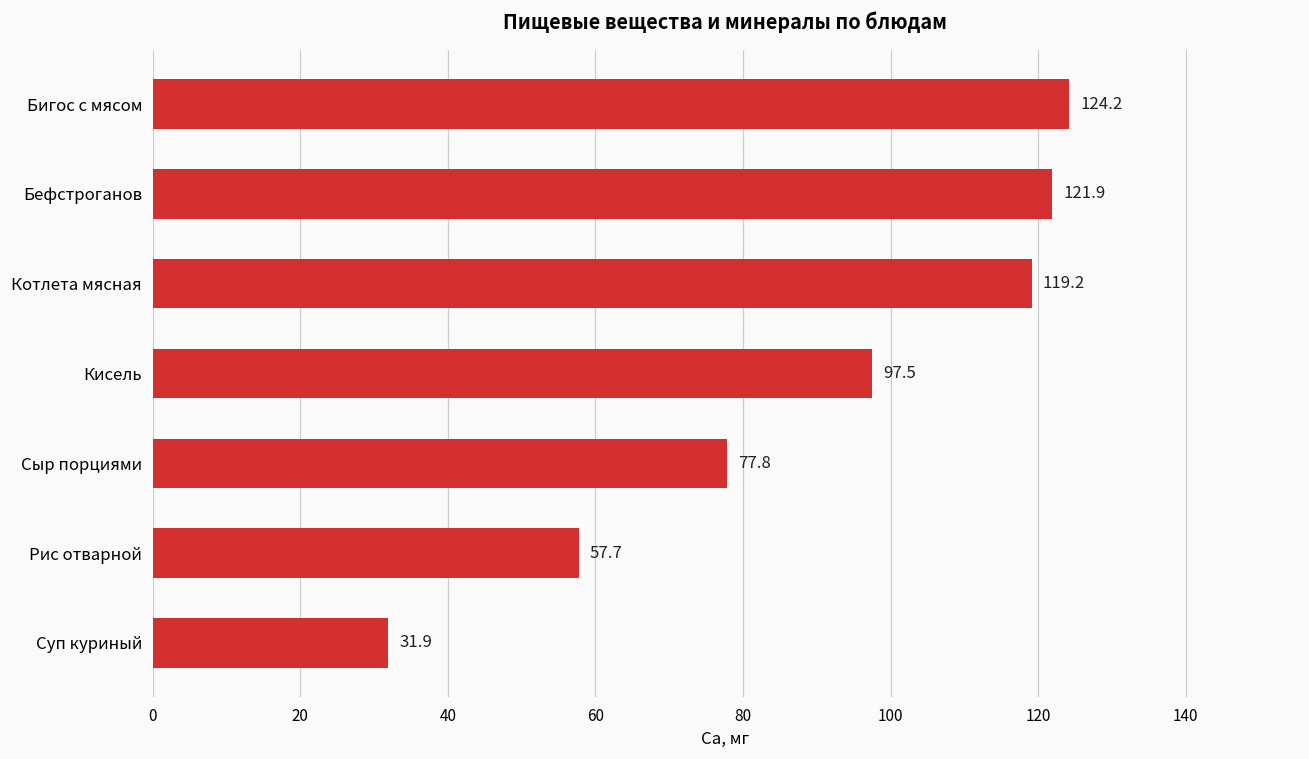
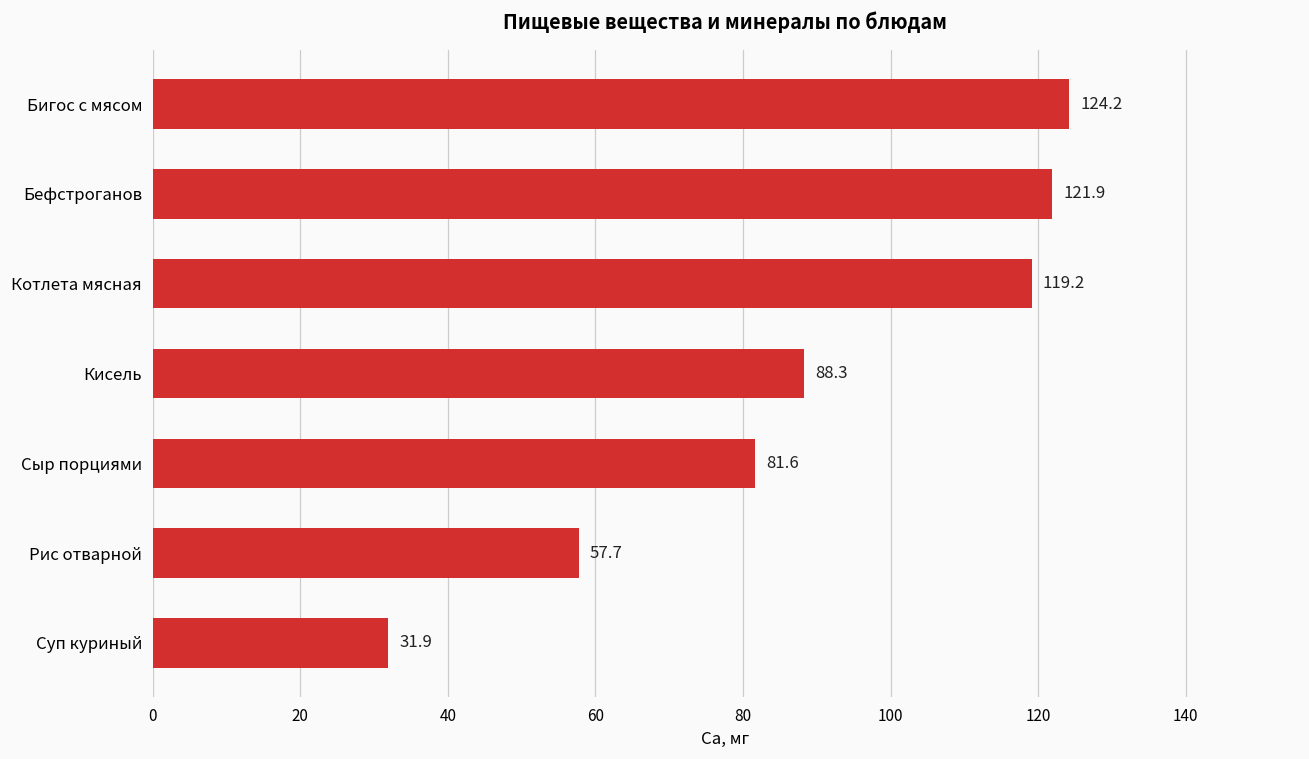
  {
    "Бигос с мясом": 124.2,
    "Бефстроганов": 121.9,
    "Котлета мясная": 119.2,
-   "Кисель": 97.5,
-   "Сыр порциями": 77.8,
+   "Кисель": 88.3,
+   "Сыр порциями": 81.6,
    "Рис отварной": 57.7,
    "Суп куриный": 31.9
  }
